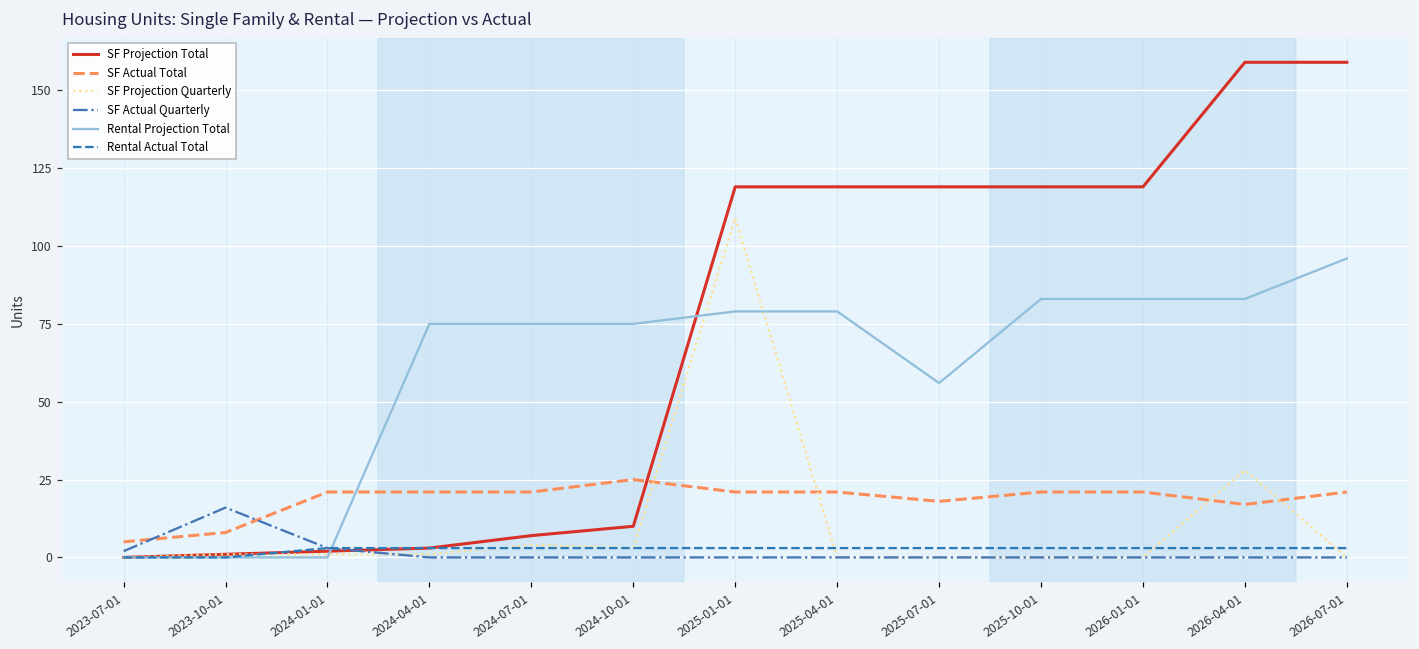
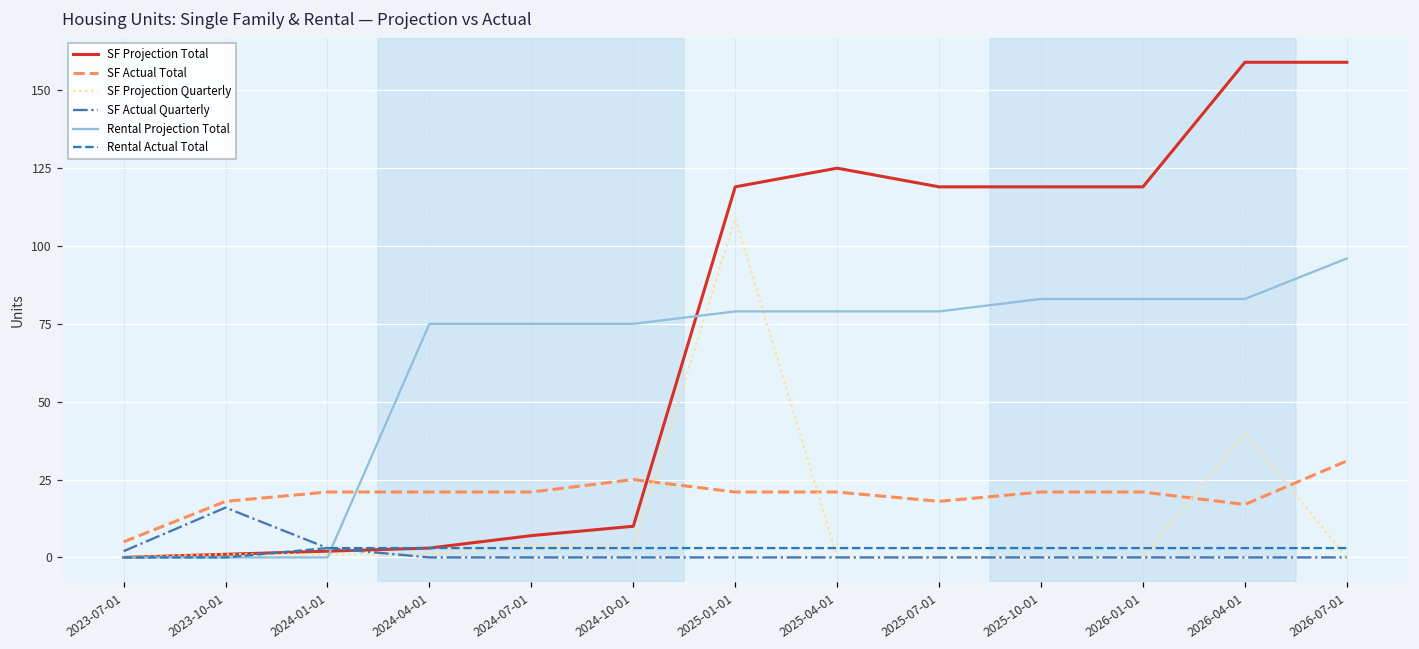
  {
    "SF Projection Total": {
      "2024-01-01": 2,
      "2024-07-01": 7,
      "2024-10-01": 10,
      "2025-01-01": 119,
-     "2025-04-01": 119,
+     "2025-04-01": 125,
      "2025-07-01": 119,
      "2025-10-01": 119,
      "2026-01-01": 119,
      "2026-04-01": 159,
      "2026-07-01": 159
    },
    "SF Actual Total": {
      "2023-07-01": 5,
-     "2023-10-01": 8,
+     "2023-10-01": 18,
      "2024-01-01": 21,
      "2024-04-01": 21,
      "2024-07-01": 21,
      "2024-10-01": 25,
      "2025-01-01": 21,
      "2025-04-01": 21,
      "2025-07-01": 18,
      "2025-10-01": 21,
      "2026-01-01": 21,
      "2026-04-01": 17,
-     "2026-07-01": 21
+     "2026-07-01": 31
    },
    "SF Projection Quarterly": {
      "2024-01-01": 1,
      "2024-04-01": 1,
      "2024-07-01": 4,
      "2025-01-01": 109,
-     "2026-04-01": 28
+     "2026-04-01": 40
    },
    "Rental Projection Total": {
      "2024-01-01": 0,
      "2024-04-01": 75,
      "2024-07-01": 75,
      "2024-10-01": 75,
      "2025-01-01": 79,
      "2025-04-01": 79,
-     "2025-07-01": 56,
+     "2025-07-01": 79,
      "2025-10-01": 83,
      "2026-01-01": 83,
      "2026-04-01": 83,
      "2026-07-01": 96
    }
  }
